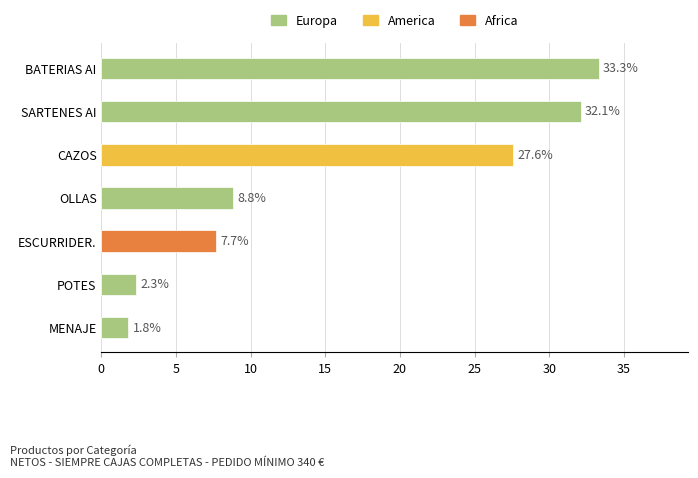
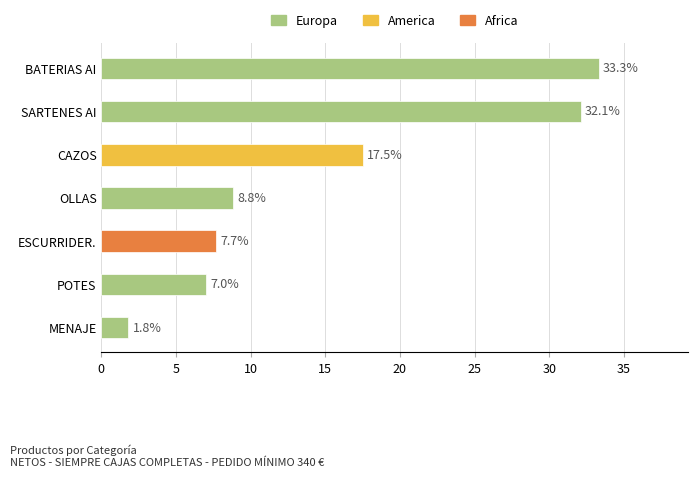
  {
    "BATERIAS AI": "33.3%",
    "SARTENES AI": "32.1%",
-   "CAZOS": "27.6%",
+   "CAZOS": "17.5%",
    "OLLAS": "8.8%",
    "ESCURRIDER.": "7.7%",
-   "POTES": "2.3%",
+   "POTES": "7.0%",
    "MENAJE": "1.8%"
  }
